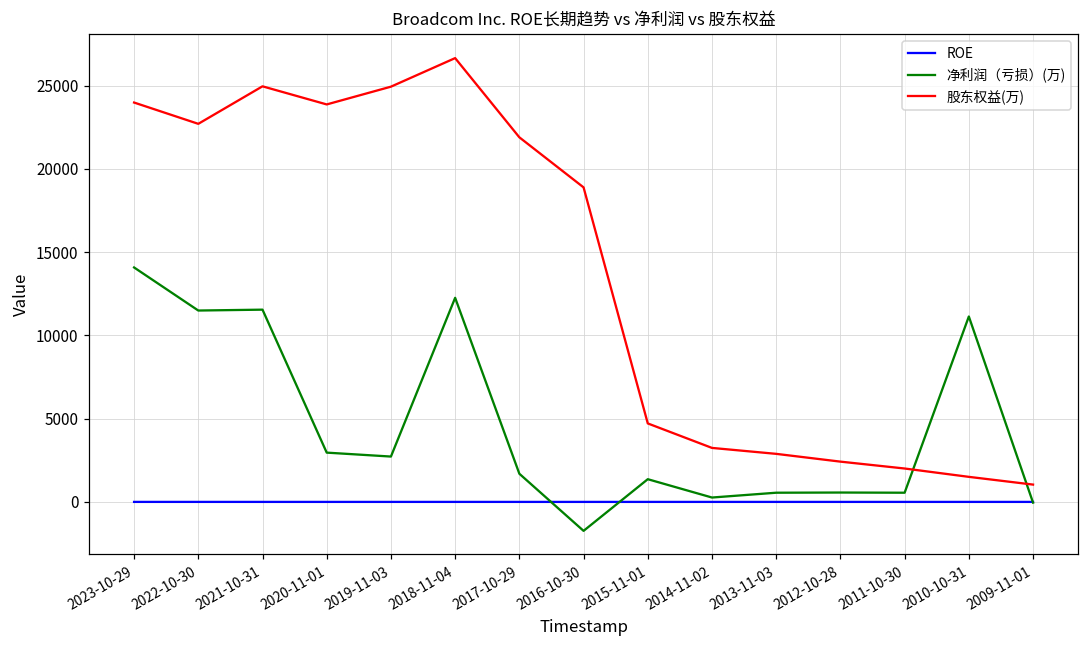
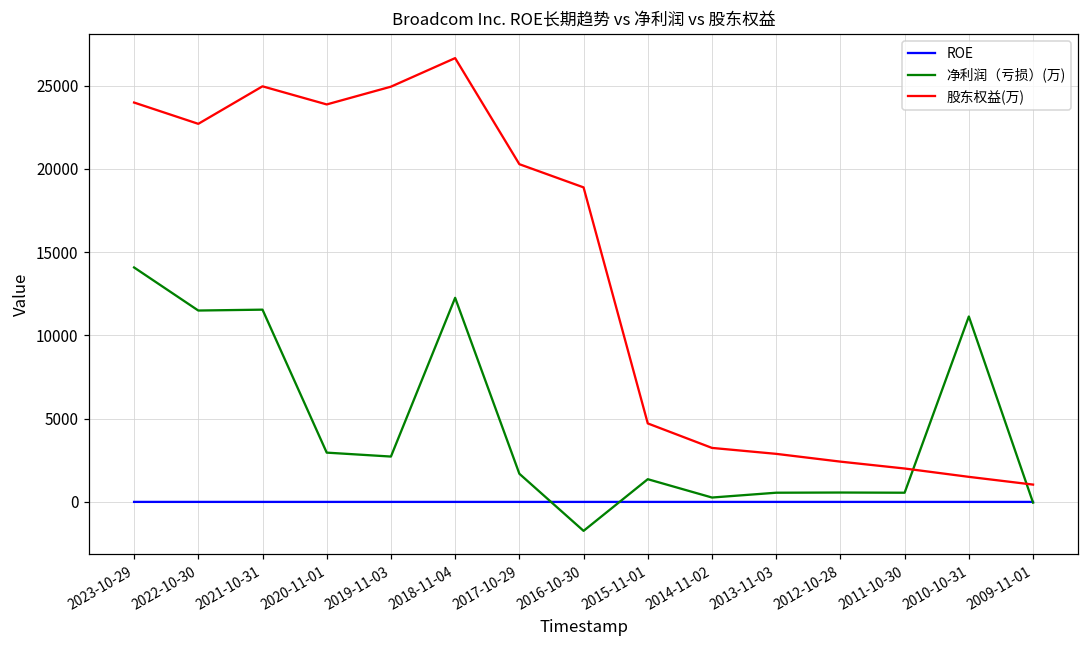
  {
    "ROE": {
      "2023-10-29": 0,
      "2022-10-30": 0,
      "2021-10-31": 0,
      "2020-11-01": 0,
      "2019-11-03": 0,
      "2018-11-04": 0,
      "2017-10-29": 0,
      "2016-10-30": 0,
      "2015-11-01": 0,
      "2014-11-02": 0,
      "2013-11-03": 0,
      "2012-10-28": 0,
      "2011-10-30": 0,
      "2010-10-31": 0
    },
    "净利润（亏损）(万)": {
      "2023-10-29": 14100,
      "2022-10-30": 11500,
      "2021-10-31": 11500,
      "2020-11-01": 3000,
      "2019-11-03": 2700,
      "2018-11-04": 12300,
      "2017-10-29": 1700,
      "2016-10-30": -1700,
      "2015-11-01": 1400,
      "2014-11-02": 300,
      "2013-11-03": 600,
      "2012-10-28": 600,
      "2011-10-30": 600,
      "2010-10-31": 11100
    },
    "股东权益(万)": {
      "2023-10-29": 24000,
      "2022-10-30": 22700,
      "2021-10-31": 25000,
      "2020-11-01": 23900,
      "2019-11-03": 24900,
      "2018-11-04": 26700,
-     "2017-10-29": 21900,
+     "2017-10-29": 20300,
      "2016-10-30": 18900,
      "2015-11-01": 4700,
      "2014-11-02": 3200,
      "2013-11-03": 2900,
      "2012-10-28": 2400,
      "2011-10-30": 2000,
      "2010-10-31": 1500,
      "2009-11-01": 1000
    }
  }
